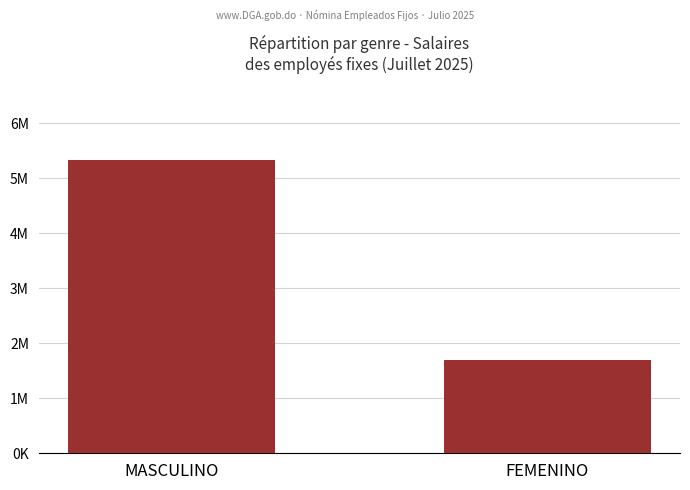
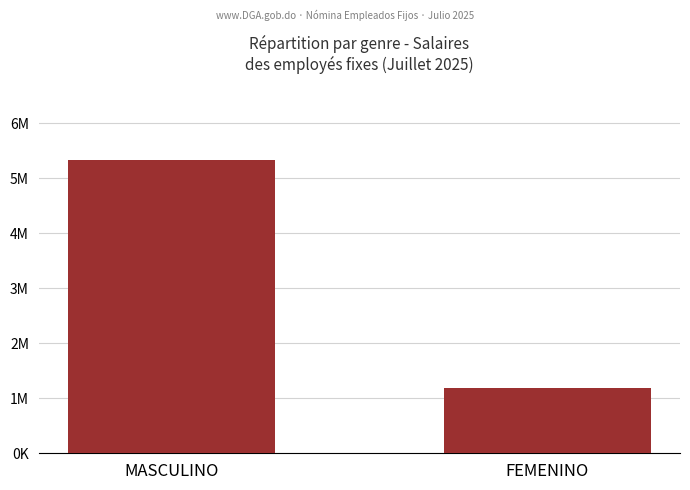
  {
    "MASCULINO": 5300000,
-   "FEMENINO": 1700000
+   "FEMENINO": 1200000
  }
